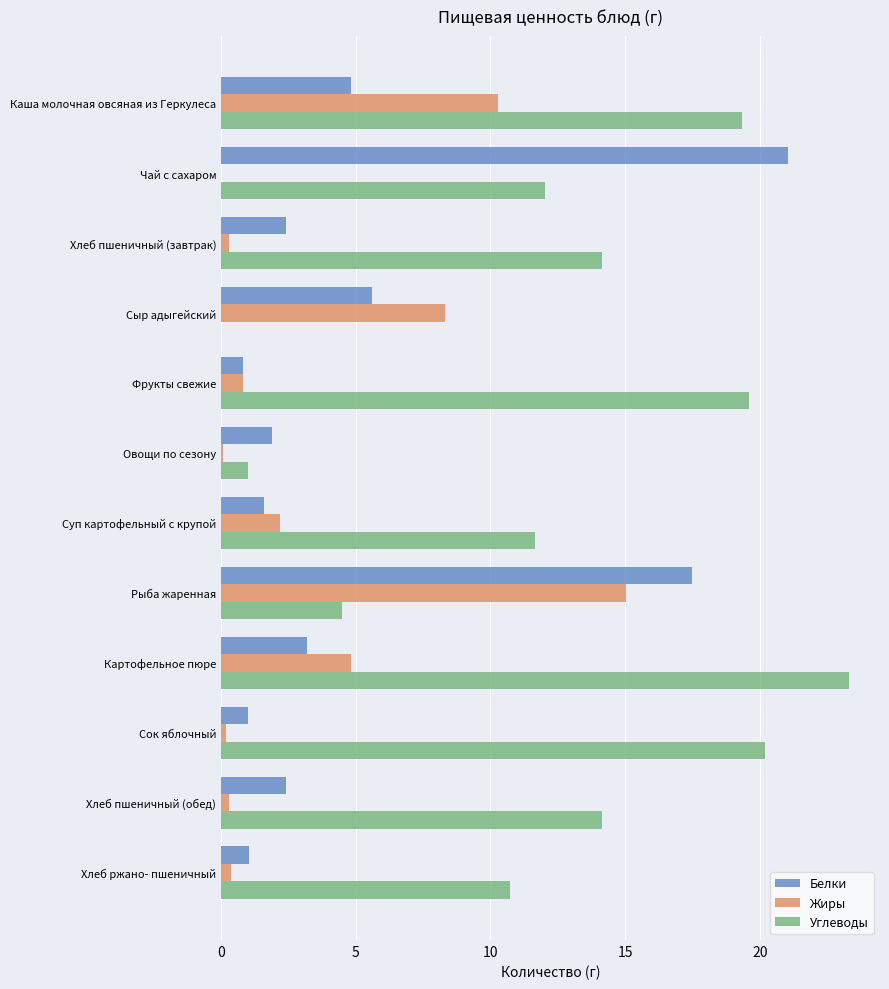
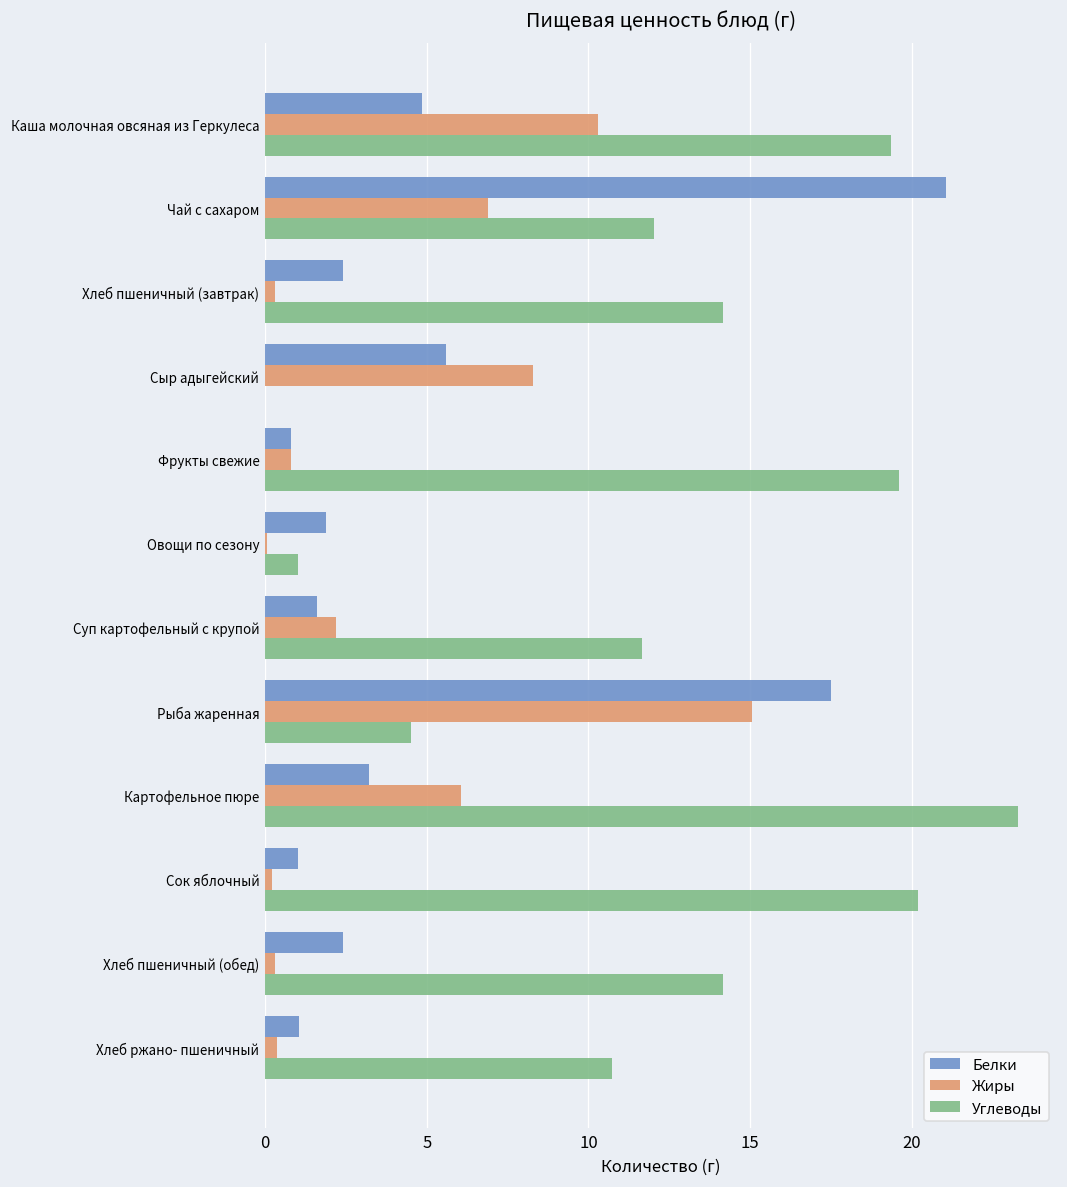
  {
    "Белки": {
      "Каша молочная овсяная из Геркулеса": 4.8,
      "Чай с сахаром": 21.1,
      "Хлеб пшеничный (завтрак)": 2.4,
      "Сыр адыгейский": 5.6,
      "Фрукты свежие": 0.8,
      "Овощи по сезону": 1.9,
      "Суп картофельный с крупой": 1.6,
      "Рыба жаренная": 17.5,
      "Картофельное пюре": 3.2,
      "Сок яблочный": 1.0,
      "Хлеб пшеничный (обед)": 2.4,
      "Хлеб ржано- пшеничный": 1.1
    },
    "Жиры": {
      "Каша молочная овсяная из Геркулеса": 10.3,
-     "Чай с сахаром": 0.0,
+     "Чай с сахаром": 6.9,
      "Хлеб пшеничный (завтрак)": 0.3,
      "Сыр адыгейский": 8.3,
      "Фрукты свежие": 0.8,
      "Суп картофельный с крупой": 2.2,
      "Рыба жаренная": 15.1,
-     "Картофельное пюре": 4.8,
+     "Картофельное пюре": 6.1,
      "Сок яблочный": 0.2,
      "Хлеб пшеничный (обед)": 0.3,
      "Хлеб ржано- пшеничный": 0.4
    },
    "Углеводы": {
      "Каша молочная овсяная из Геркулеса": 19.4,
      "Чай с сахаром": 12.0,
      "Хлеб пшеничный (завтрак)": 14.2,
      "Сыр адыгейский": 0.0,
      "Фрукты свежие": 19.6,
      "Овощи по сезону": 1.0,
      "Суп картофельный с крупой": 11.7,
      "Рыба жаренная": 4.5,
      "Картофельное пюре": 23.3,
      "Сок яблочный": 20.2,
      "Хлеб пшеничный (обед)": 14.2,
      "Хлеб ржано- пшеничный": 10.7
    }
  }
